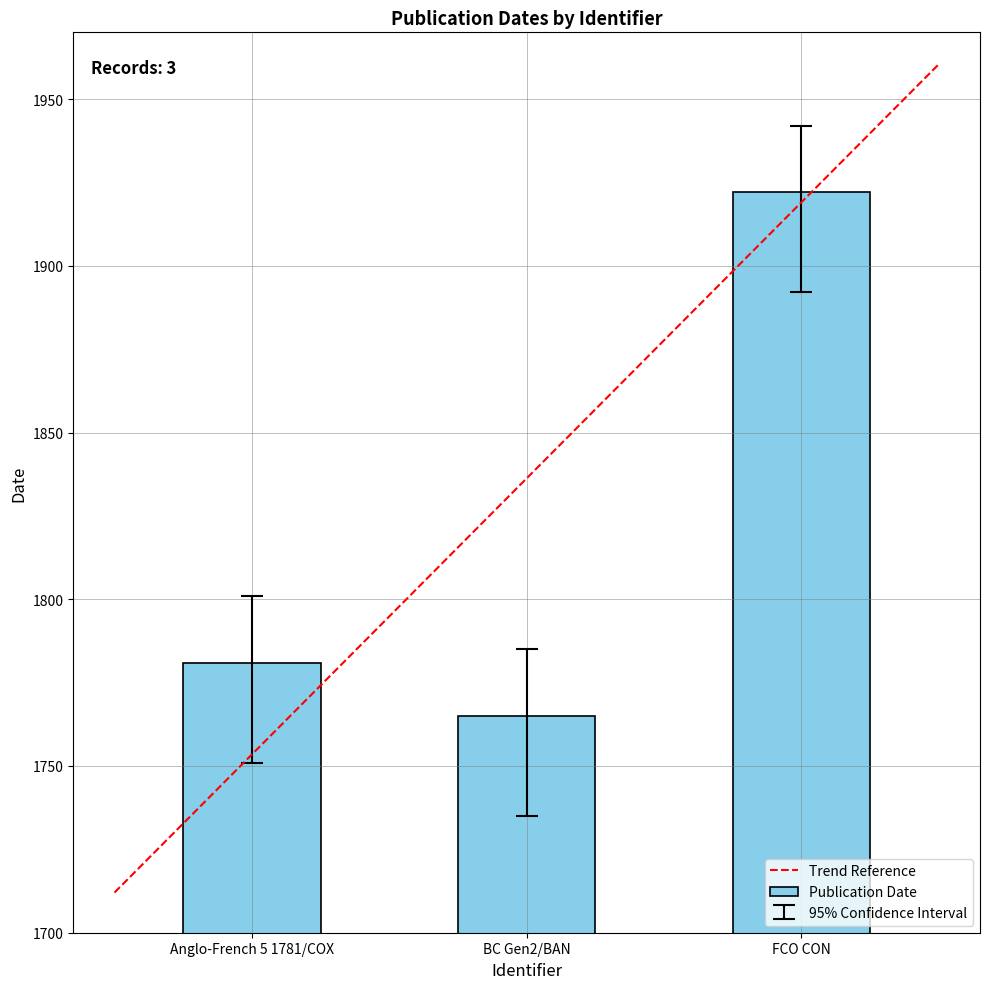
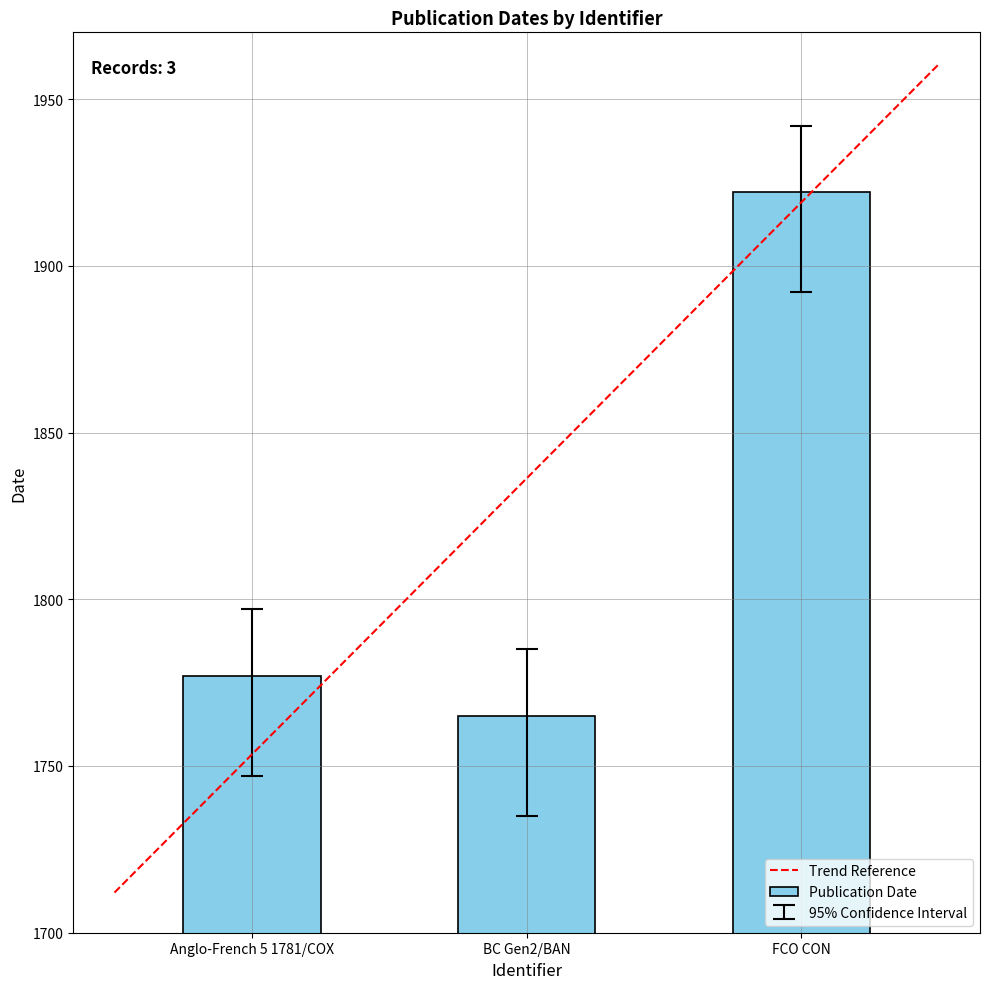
  {
    "Publication Date": {
-     "Anglo-French 5 1781/COX": 1781,
+     "Anglo-French 5 1781/COX": 1777,
      "BC Gen2/BAN": 1765,
      "FCO CON": 1922
    }
  }
